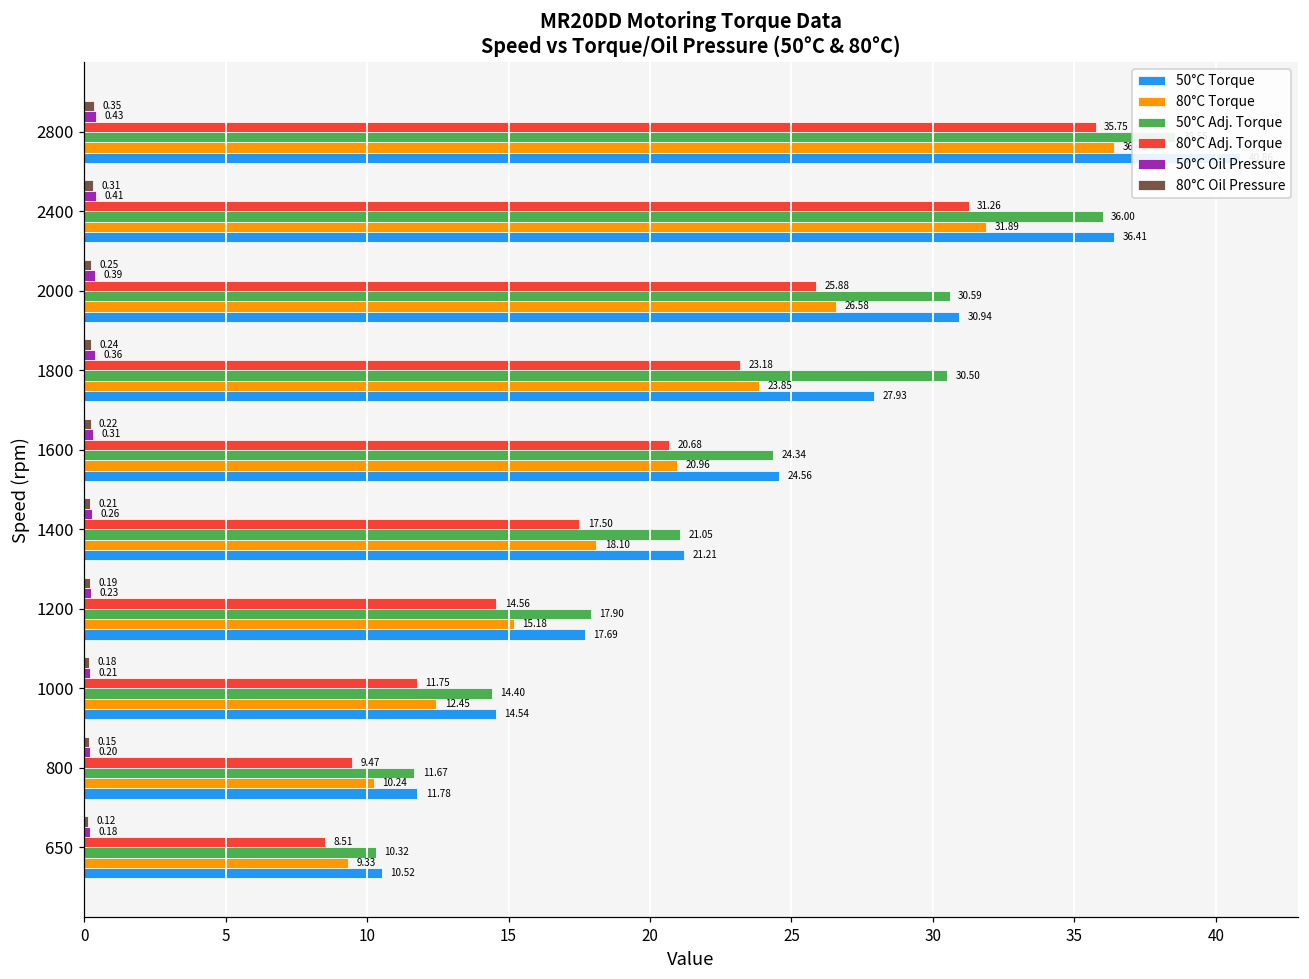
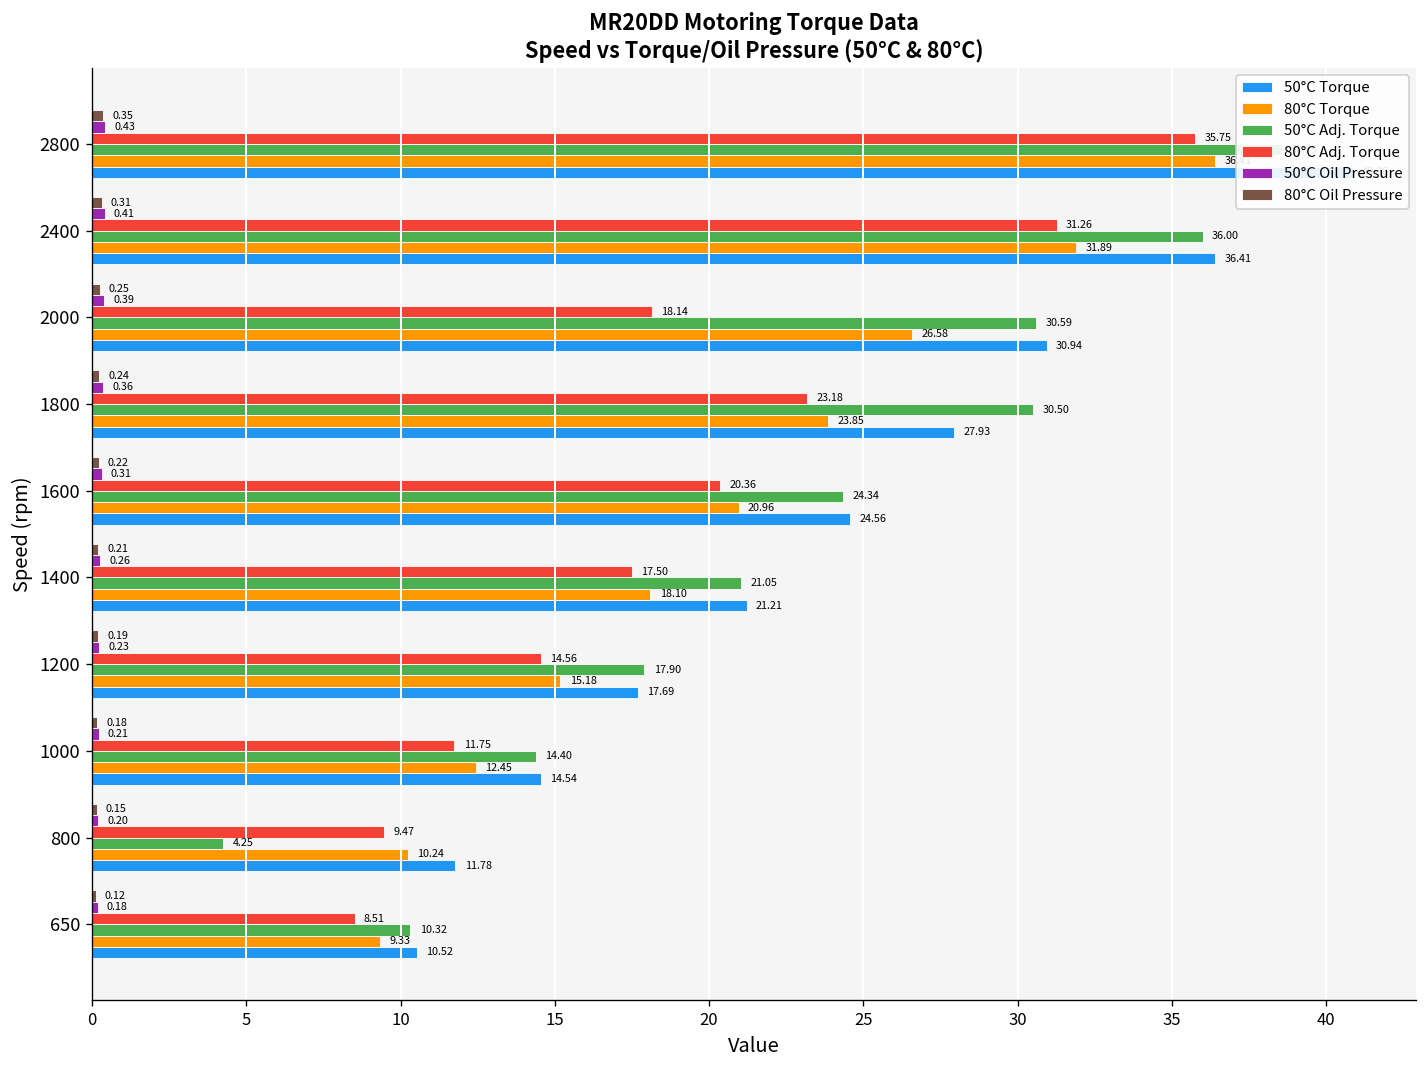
  {
    "50°C Torque": {
      "2400": 36.41,
      "2000": 30.94,
      "1800": 27.93,
      "1600": 24.56,
      "1400": 21.21,
      "1200": 17.69,
      "1000": 14.54,
      "800": 11.78,
      "650": 10.52
    },
    "80°C Torque": {
      "2400": 31.89,
      "2000": 26.58,
      "1800": 23.85,
      "1600": 20.96,
      "1400": 18.10,
      "1200": 15.18,
      "1000": 12.45,
      "800": 10.24,
      "650": 9.33
    },
    "50°C Adj. Torque": {
      "2400": 36.00,
      "2000": 30.59,
      "1800": 30.50,
      "1600": 24.34,
      "1400": 21.05,
      "1200": 17.90,
      "1000": 14.40,
-     "800": 11.67,
+     "800": 4.25,
      "650": 10.32
    },
    "80°C Adj. Torque": {
      "2800": 35.75,
      "2400": 31.26,
-     "2000": 25.88,
+     "2000": 18.14,
      "1800": 23.18,
-     "1600": 20.68,
+     "1600": 20.36,
      "1400": 17.50,
      "1200": 14.56,
      "1000": 11.75,
      "800": 9.47,
      "650": 8.51
    },
    "50°C Oil Pressure": {
      "2800": 0.43,
      "2400": 0.41,
      "2000": 0.39,
      "1800": 0.36,
      "1600": 0.31,
      "1400": 0.26,
      "1200": 0.23,
      "1000": 0.21,
      "800": 0.20,
      "650": 0.18
    },
    "80°C Oil Pressure": {
      "2800": 0.35,
      "2400": 0.31,
      "2000": 0.25,
      "1800": 0.24,
      "1600": 0.22,
      "1400": 0.21,
      "1200": 0.19,
      "1000": 0.18,
      "800": 0.15,
      "650": 0.12
    }
  }
